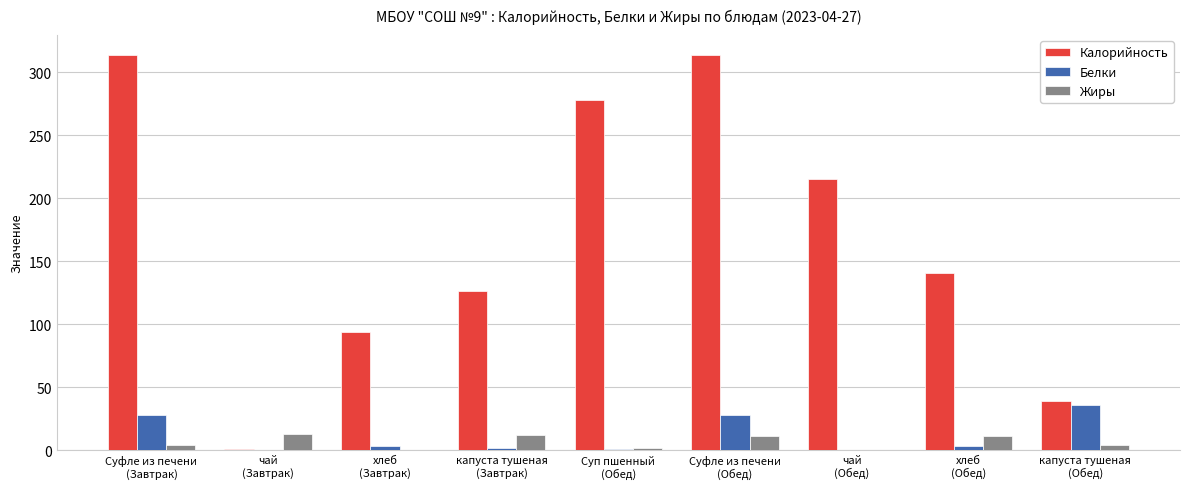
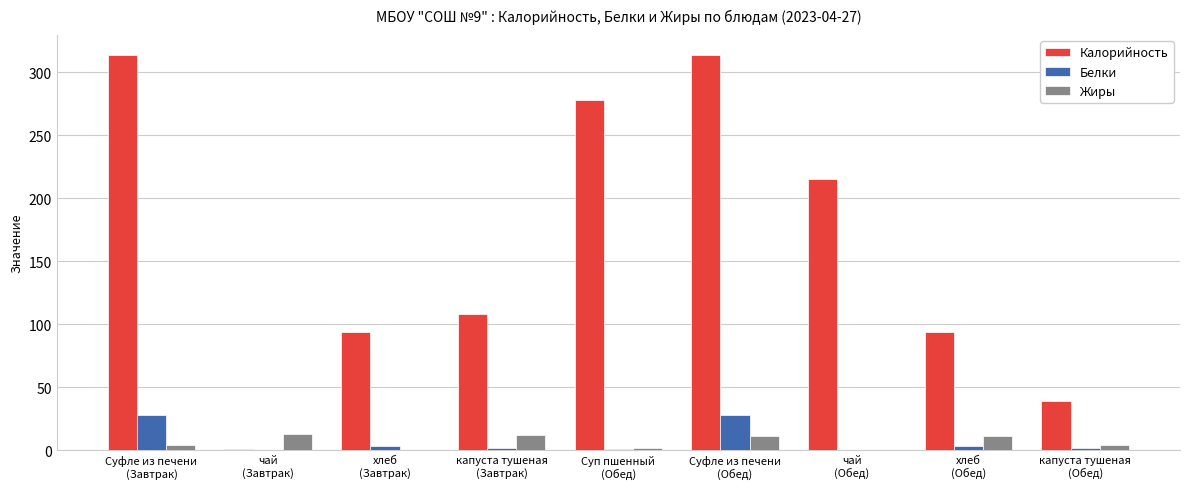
  {
    "Калорийность": {
      "Суфле из печени (Завтрак)": 314,
      "хлеб (Завтрак)": 94,
-     "капуста тушеная (Завтрак)": 126,
+     "капуста тушеная (Завтрак)": 108,
      "Суп пшенный (Обед)": 278,
      "Суфле из печени (Обед)": 314,
      "чай (Обед)": 215,
-     "хлеб (Обед)": 141,
+     "хлеб (Обед)": 94,
      "капуста тушеная (Обед)": 39
    },
    "Белки": {
      "Суфле из печени (Завтрак)": 28,
      "чай (Завтрак)": 0,
      "хлеб (Завтрак)": 3,
      "капуста тушеная (Завтрак)": 2,
      "Суфле из печени (Обед)": 28,
      "чай (Обед)": 0,
      "хлеб (Обед)": 3,
-     "капуста тушеная (Обед)": 36
+     "капуста тушеная (Обед)": 2
    },
    "Жиры": {
      "Суфле из печени (Завтрак)": 4,
      "чай (Завтрак)": 13,
      "хлеб (Завтрак)": 0,
      "капуста тушеная (Завтрак)": 12,
      "Суп пшенный (Обед)": 2,
      "Суфле из печени (Обед)": 11,
      "чай (Обед)": 0,
      "хлеб (Обед)": 11,
      "капуста тушеная (Обед)": 4
    }
  }
